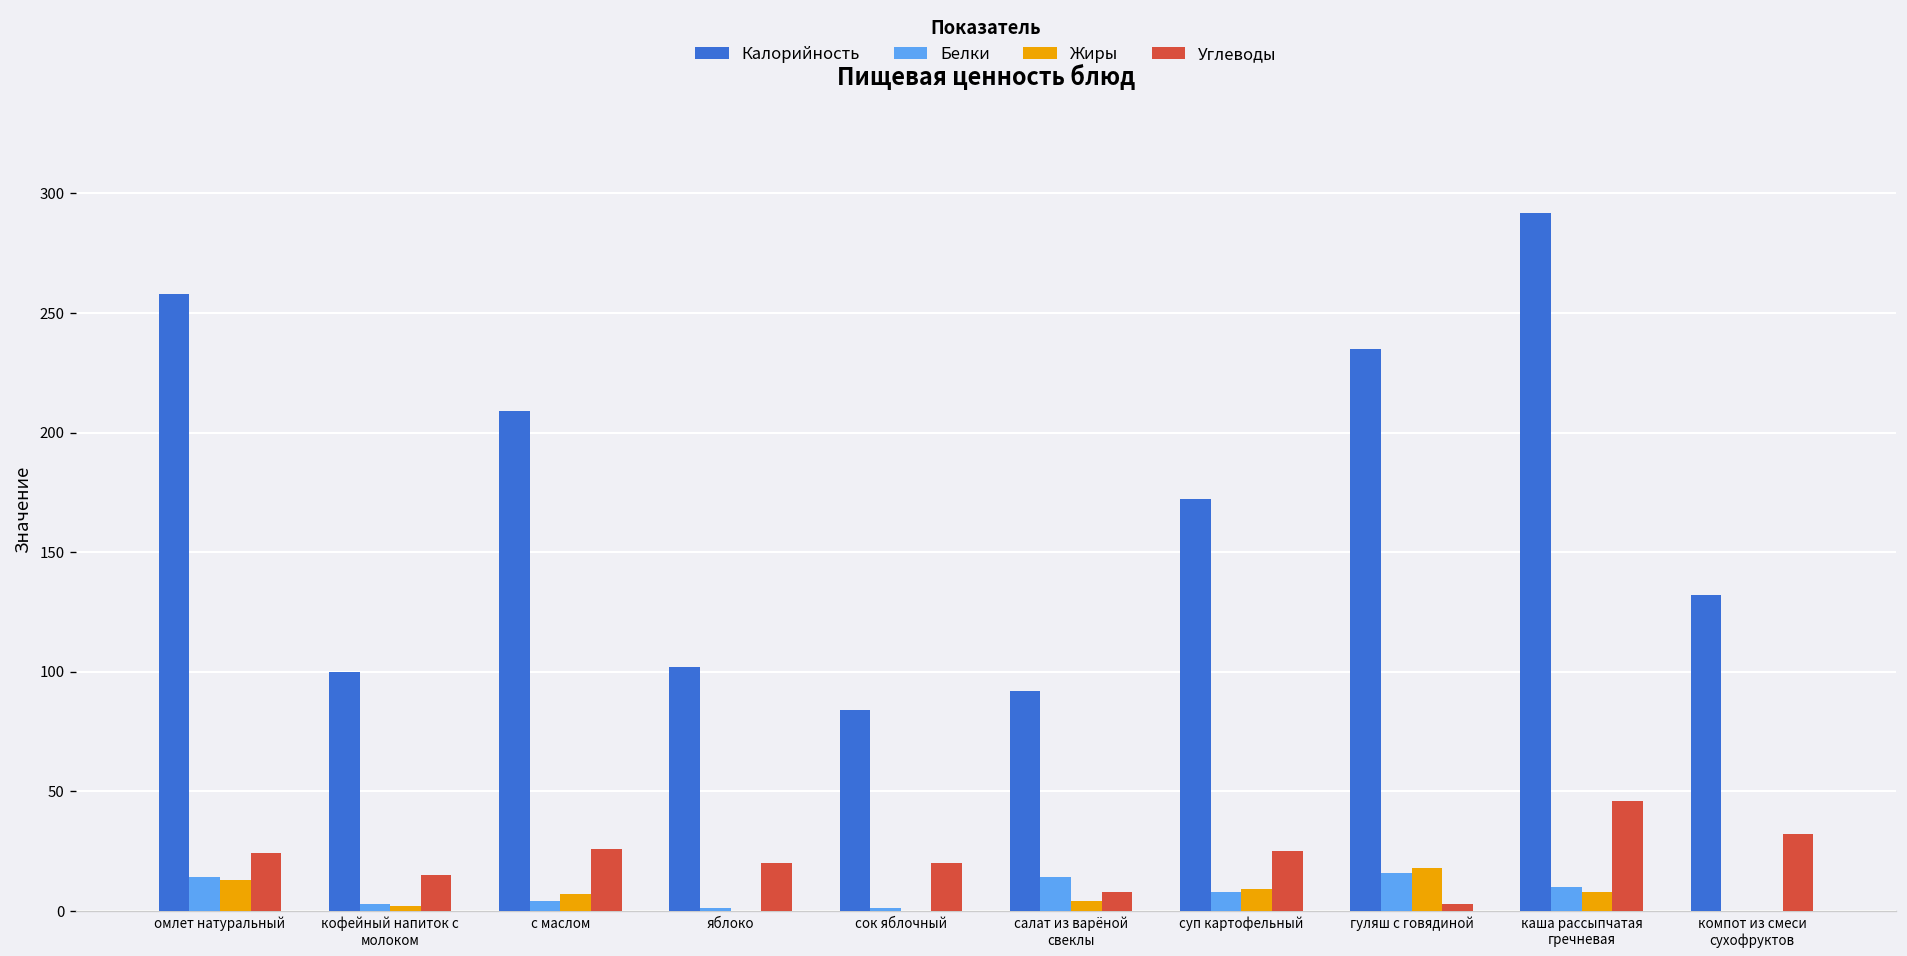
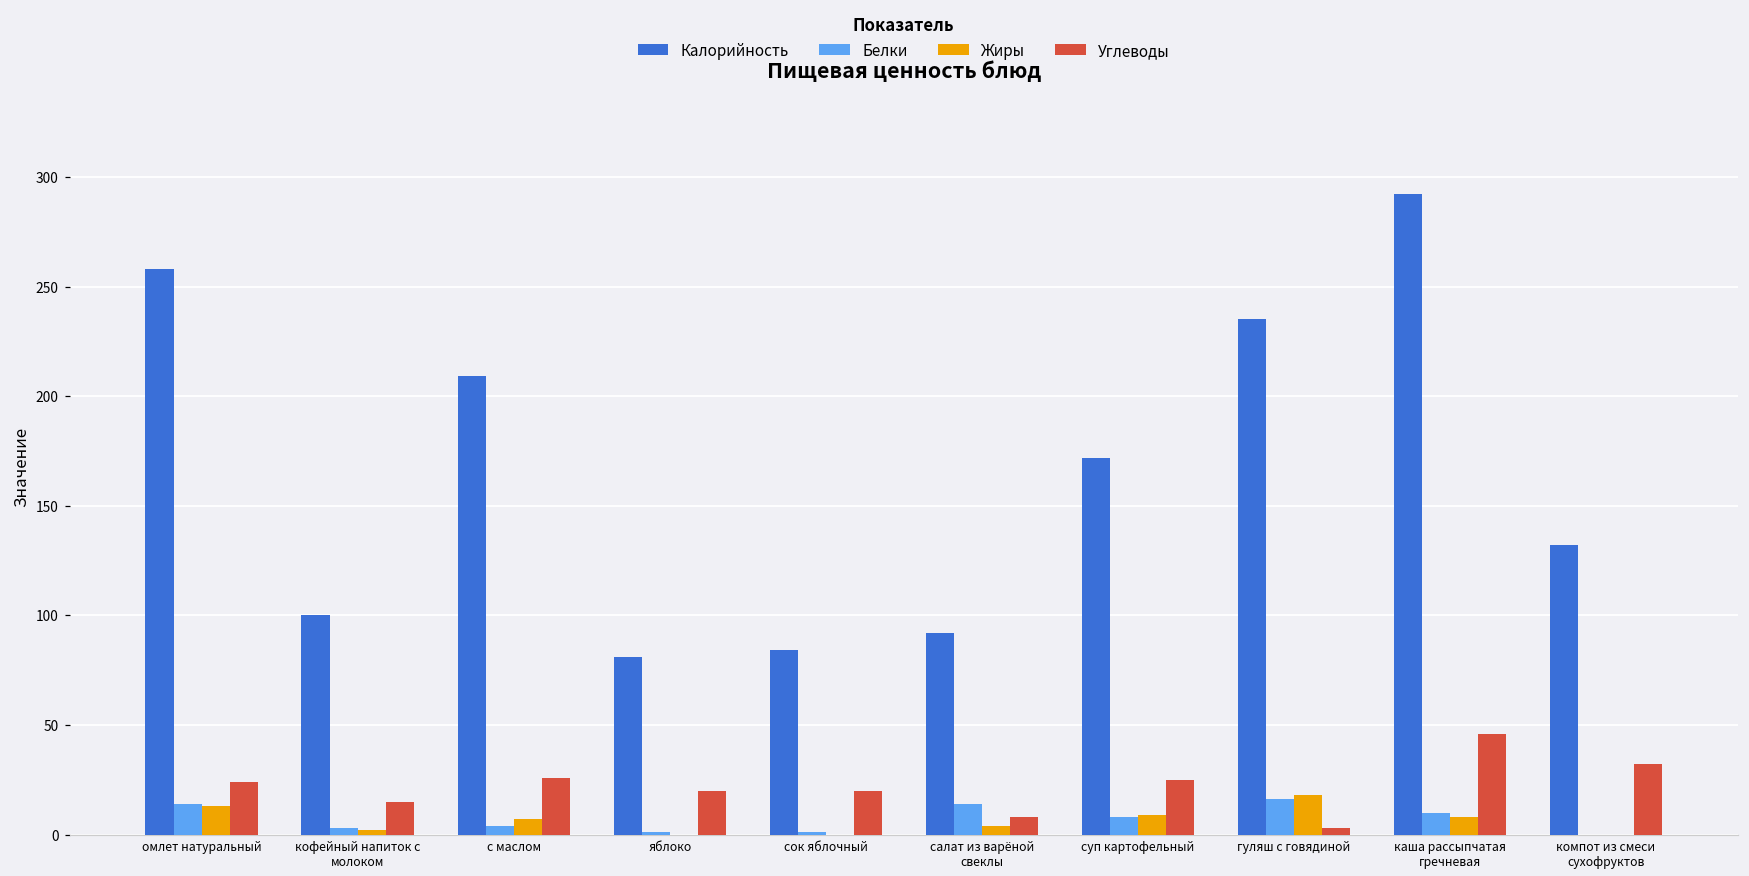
  {
    "Калорийность": {
      "омлет натуральный": 258,
      "кофейный напиток с молоком": 100,
      "с маслом": 209,
-     "яблоко": 102,
+     "яблоко": 81,
      "сок яблочный": 84,
      "салат из варёной свеклы": 92,
      "суп картофельный": 172,
      "гуляш с говядиной": 235,
      "каша рассыпчатая гречневая": 292,
      "компот из смеси сухофруктов": 132
    },
    "Белки": {
      "омлет натуральный": 14,
      "кофейный напиток с молоком": 3,
      "с маслом": 4,
      "салат из варёной свеклы": 14,
      "суп картофельный": 8,
      "гуляш с говядиной": 16,
      "каша рассыпчатая гречневая": 10,
      "компот из смеси сухофруктов": 0
    },
    "Жиры": {
      "омлет натуральный": 13,
      "кофейный напиток с молоком": 2,
      "с маслом": 7,
      "яблоко": 0,
      "сок яблочный": 0,
      "салат из варёной свеклы": 4,
      "суп картофельный": 9,
      "гуляш с говядиной": 18,
      "каша рассыпчатая гречневая": 8,
      "компот из смеси сухофруктов": 0
    },
    "Углеводы": {
      "омлет натуральный": 24,
      "кофейный напиток с молоком": 15,
      "с маслом": 26,
      "яблоко": 20,
      "сок яблочный": 20,
      "салат из варёной свеклы": 8,
      "суп картофельный": 25,
      "гуляш с говядиной": 3,
      "каша рассыпчатая гречневая": 46,
      "компот из смеси сухофруктов": 32
    }
  }
